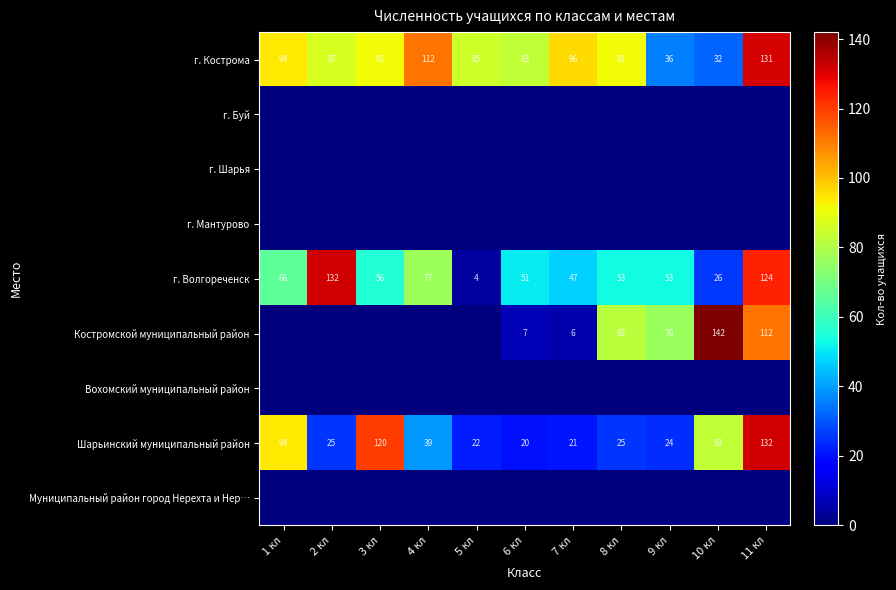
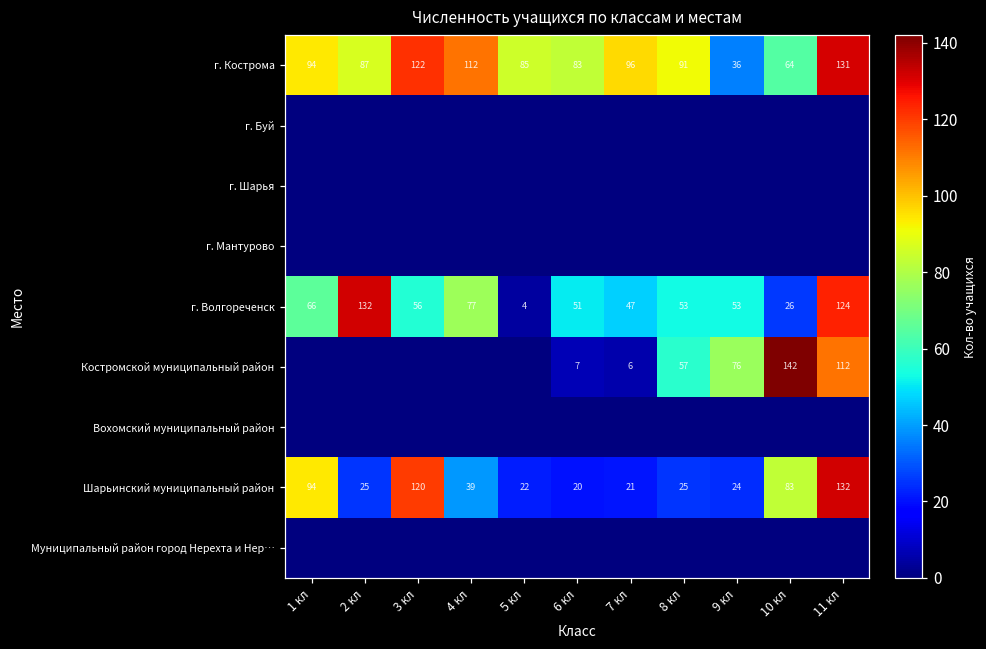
  {
    "г. Кострома": {
      "1 кл": 94,
      "2 кл": 87,
-     "3 кл": 91,
+     "3 кл": 122,
      "4 кл": 112,
      "5 кл": 85,
      "6 кл": 83,
      "7 кл": 96,
      "8 кл": 91,
      "9 кл": 36,
-     "10 кл": 32,
+     "10 кл": 64,
      "11 кл": 131
    },
    "г. Волгореченск": {
      "1 кл": 66,
      "2 кл": 132,
      "3 кл": 56,
      "4 кл": 77,
      "5 кл": 4,
      "6 кл": 51,
      "7 кл": 47,
      "8 кл": 53,
      "9 кл": 53,
      "10 кл": 26,
      "11 кл": 124
    },
    "Костромской муниципальный район": {
      "6 кл": 7,
      "7 кл": 6,
-     "8 кл": 82,
+     "8 кл": 57,
      "9 кл": 76,
      "10 кл": 142,
      "11 кл": 112
    },
    "Шарьинский муниципальный район": {
      "1 кл": 94,
      "2 кл": 25,
      "3 кл": 120,
      "4 кл": 39,
      "5 кл": 22,
      "6 кл": 20,
      "7 кл": 21,
      "8 кл": 25,
      "9 кл": 24,
      "10 кл": 83,
      "11 кл": 132
    }
  }
